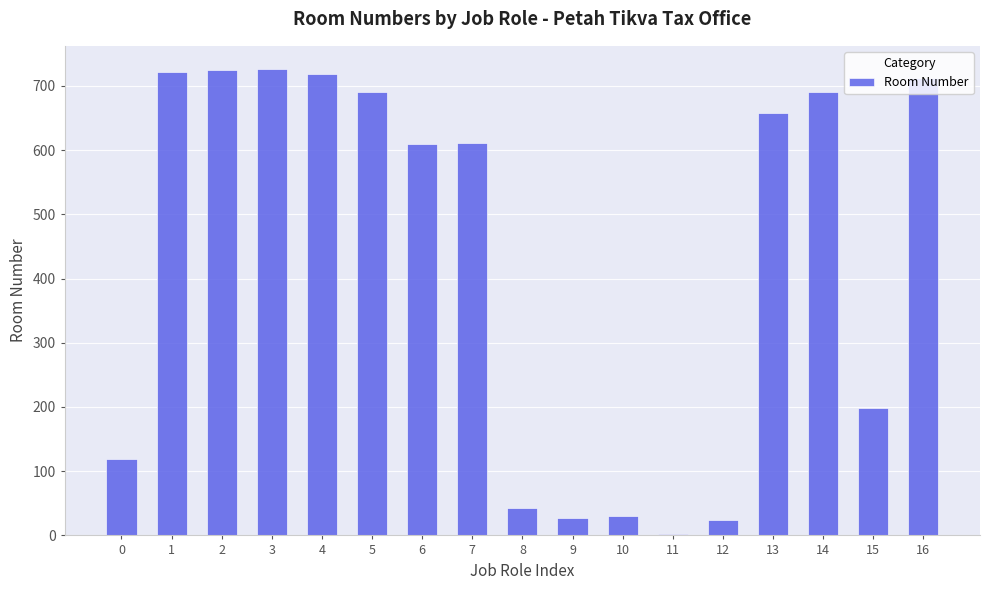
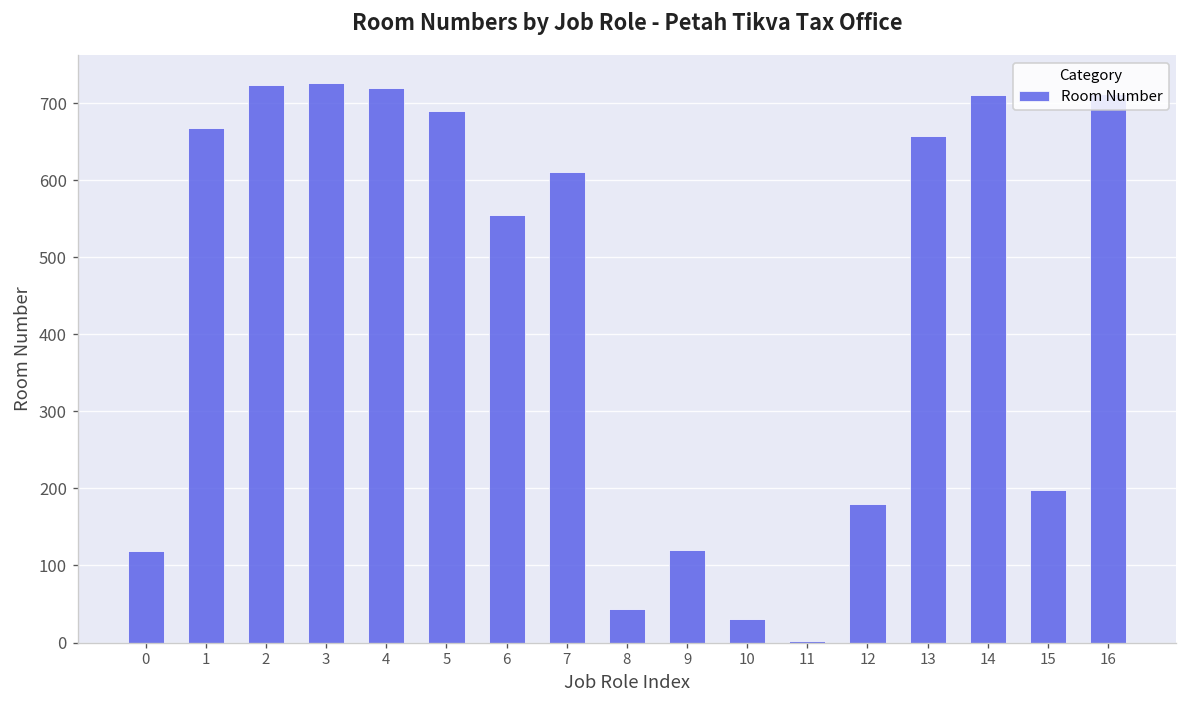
  {
    "0": 120,
-   "1": 720,
+   "1": 670,
    "2": 720,
    "3": 730,
    "4": 720,
    "5": 690,
-   "6": 610,
+   "6": 560,
    "7": 610,
    "8": 40,
-   "9": 30,
+   "9": 120,
    "10": 30,
-   "12": 20,
+   "12": 180,
    "13": 660,
-   "14": 690,
+   "14": 710,
    "15": 200
  }
